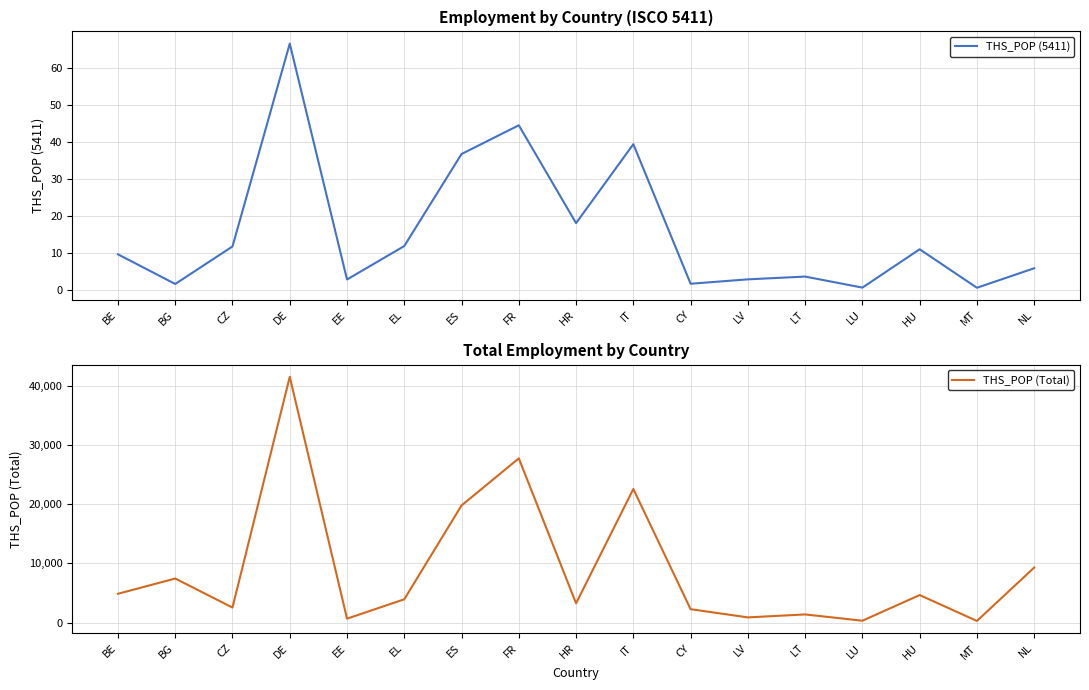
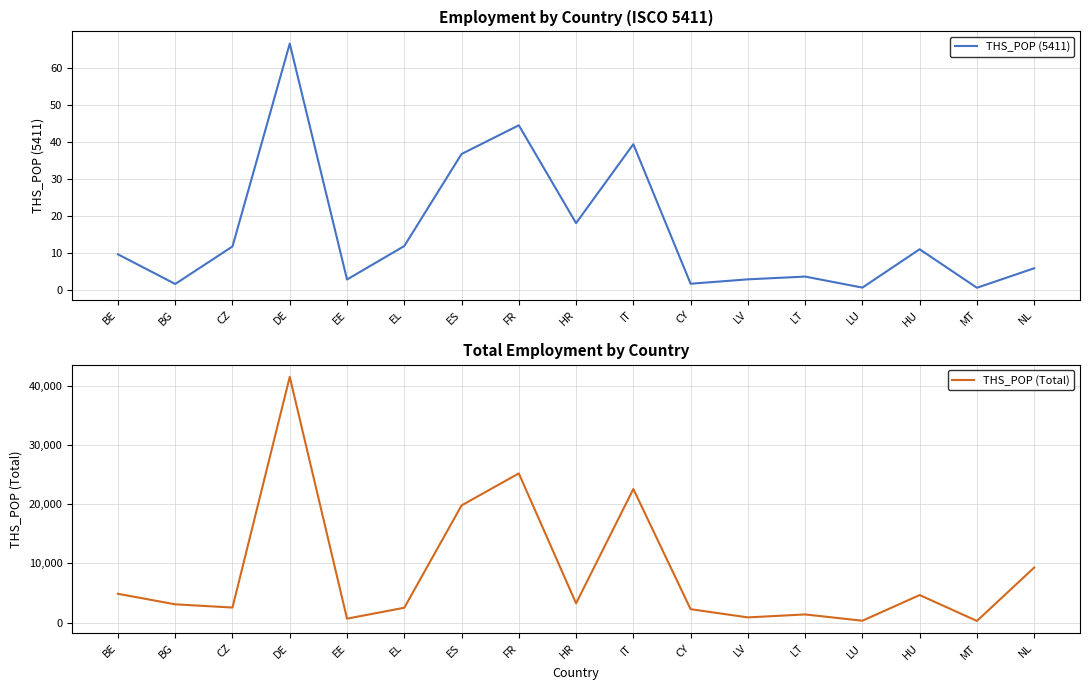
  {
    "Employment by Country (ISCO 5411)": {
      "BE": "10",
      "BG": "2",
      "CZ": "12",
      "DE": "67",
      "EE": "3",
      "EL": "12",
      "ES": "37",
      "FR": "45",
      "HR": "18",
      "IT": "39",
      "CY": "2",
      "LV": "3",
      "LT": "4",
      "LU": "1",
      "HU": "11",
      "MT": "1",
      "NL": "6"
    },
    "Total Employment by Country": {
      "BE": "5,000",
-     "BG": "7,000",
+     "BG": "3,000",
      "CZ": "3,000",
      "DE": "41,000",
      "EE": "1,000",
-     "EL": "4,000",
+     "EL": "2,000",
      "ES": "20,000",
-     "FR": "28,000",
+     "FR": "25,000",
      "HR": "3,000",
      "IT": "23,000",
      "CY": "2,000",
      "LV": "1,000",
      "LT": "1,000",
      "LU": "0",
      "HU": "5,000",
      "MT": "0",
      "NL": "9,000"
    }
  }
